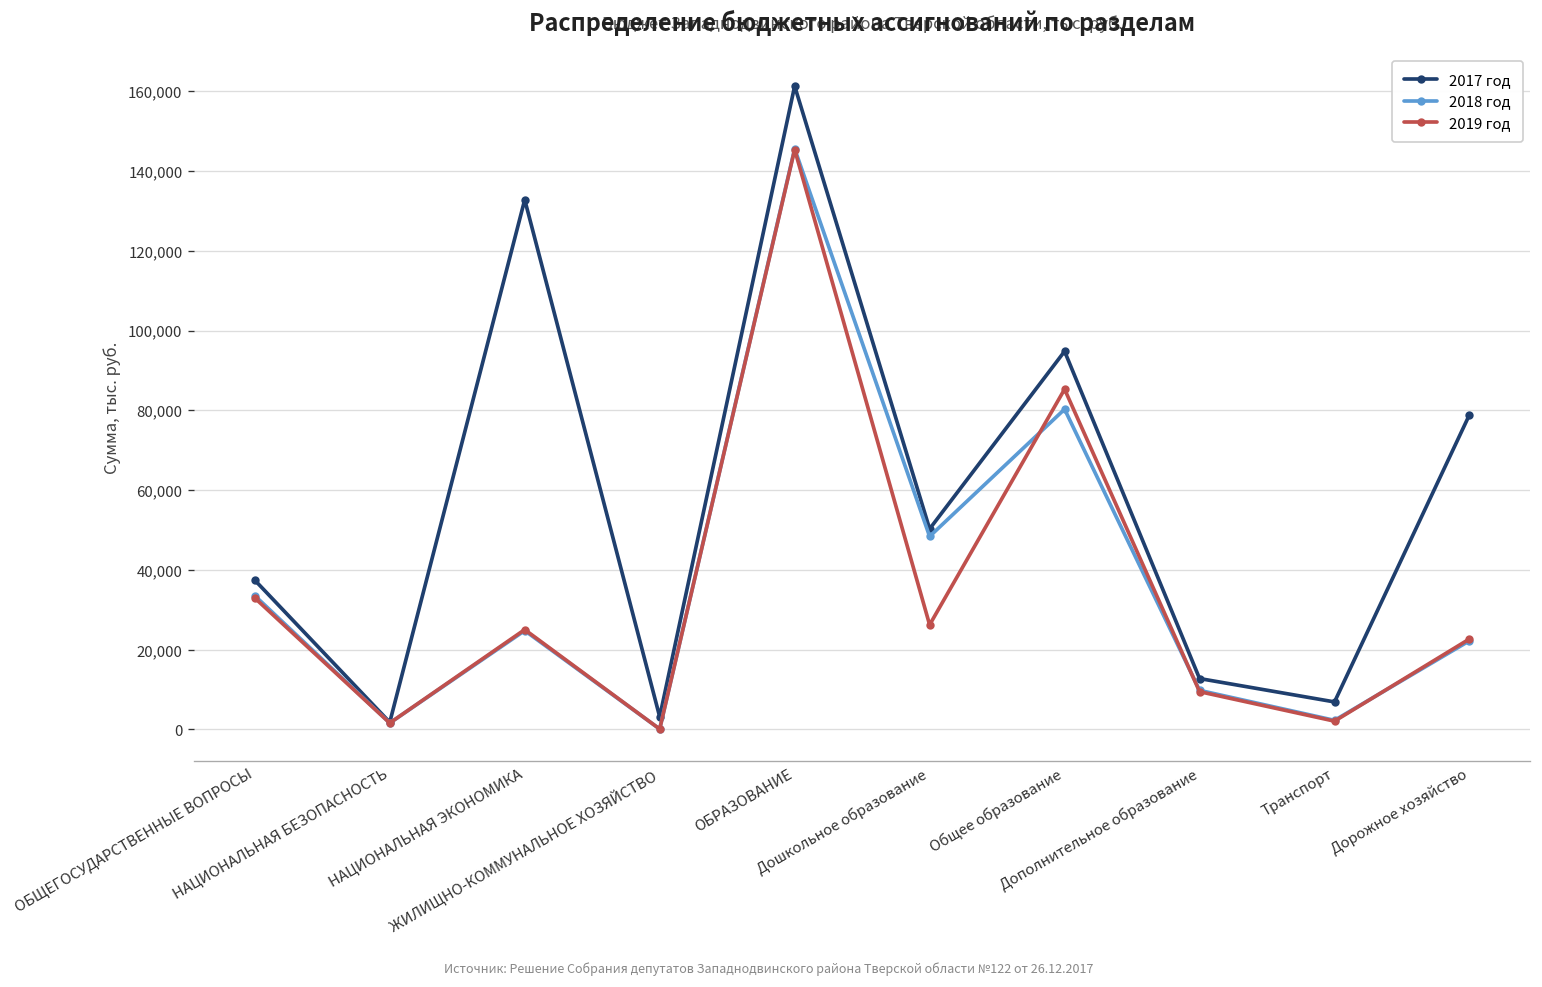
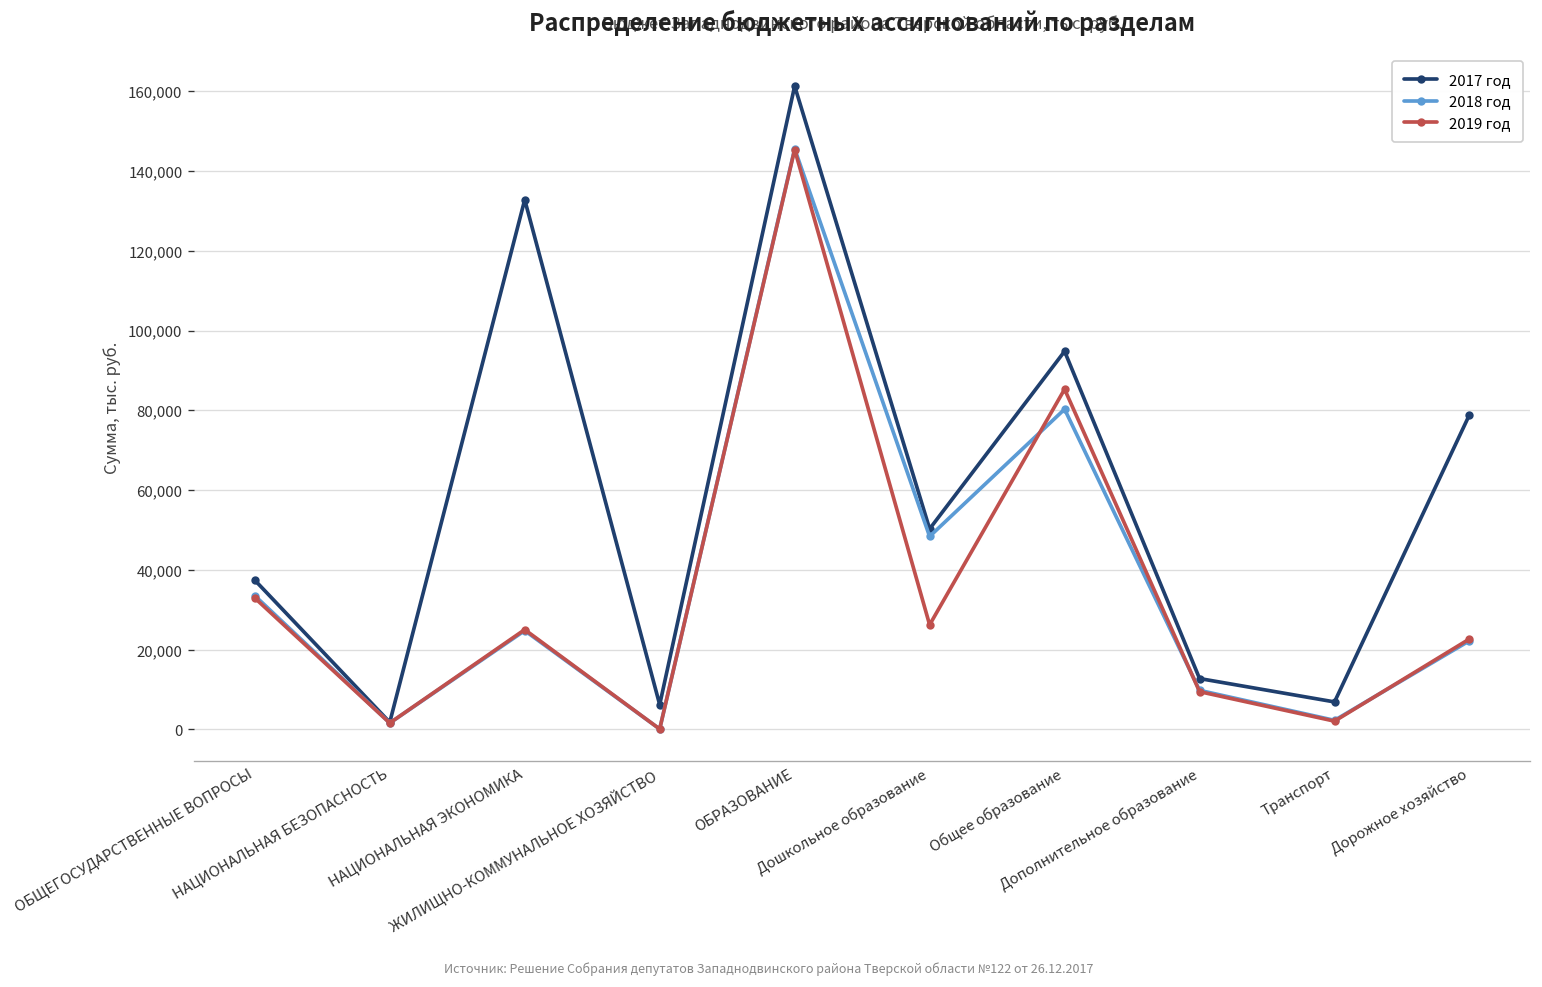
  {
    "2017 год": {
      "ОБЩЕГОСУДАРСТВЕННЫЕ ВОПРОСЫ": "37,000",
      "НАЦИОНАЛЬНАЯ ЭКОНОМИКА": "133,000",
-     "ЖИЛИЩНО-КОММУНАЛЬНОЕ ХОЗЯЙСТВО": "3,000",
+     "ЖИЛИЩНО-КОММУНАЛЬНОЕ ХОЗЯЙСТВО": "6,000",
      "ОБРАЗОВАНИЕ": "161,000",
      "Дошкольное образование": "50,000",
      "Общее образование": "95,000",
      "Дополнительное образование": "13,000",
      "Транспорт": "7,000",
      "Дорожное хозяйство": "79,000"
    },
    "2018 год": {
      "Дошкольное образование": "48,000",
      "Общее образование": "80,000"
    },
    "2019 год": {
      "Дошкольное образование": "26,000",
      "Общее образование": "85,000"
    }
  }
